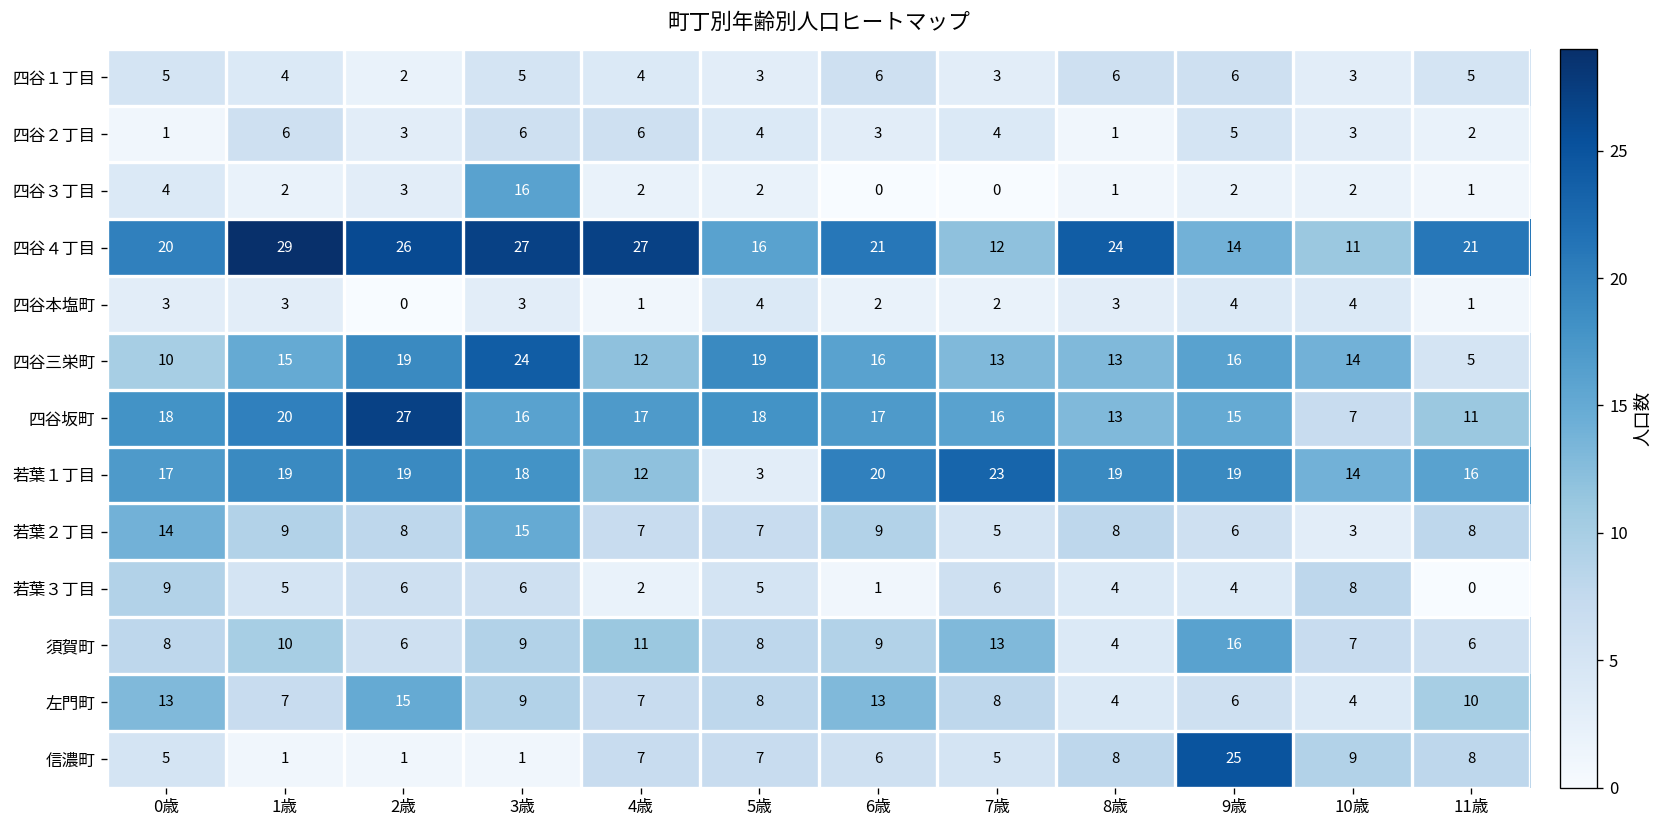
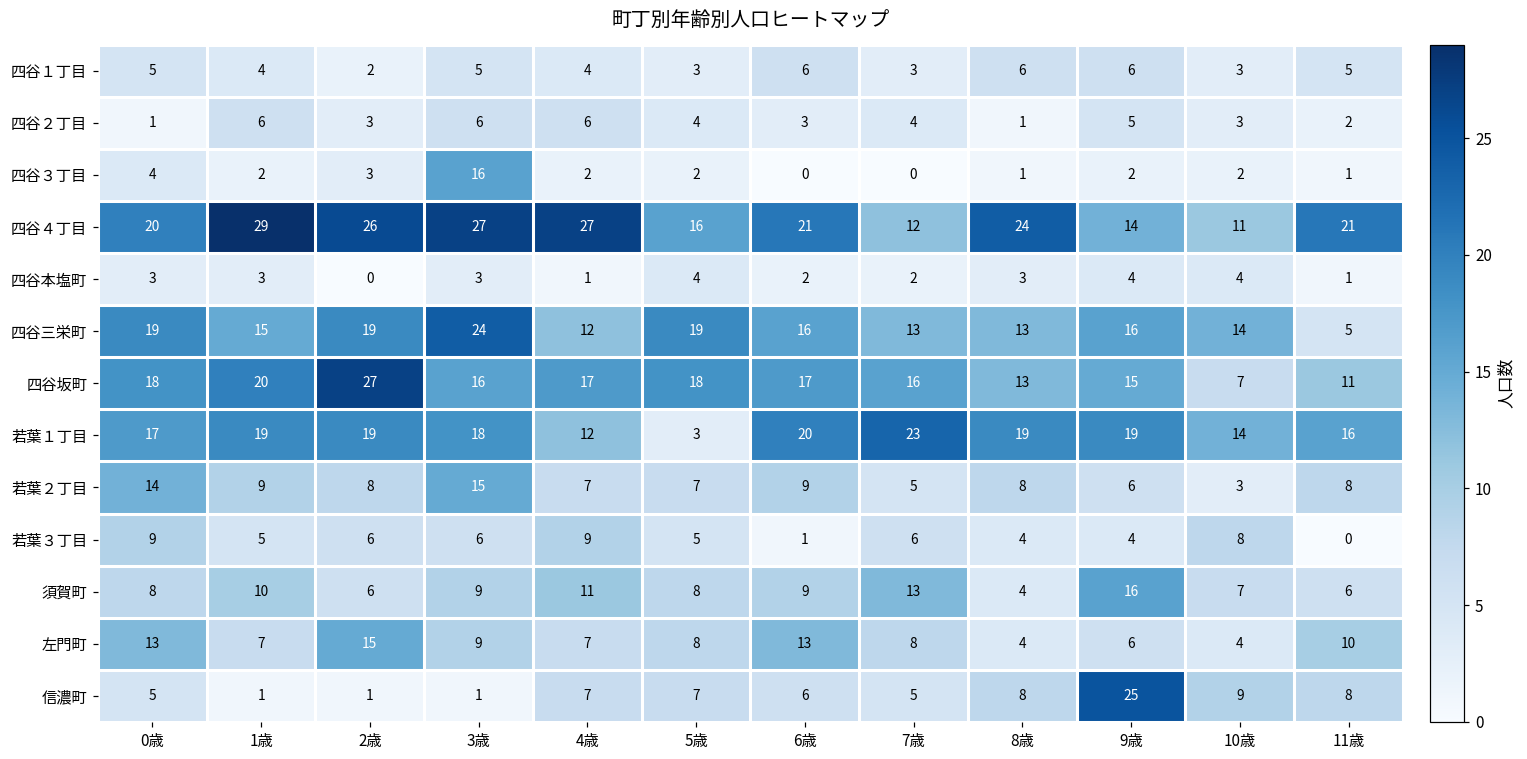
  {
    "四谷１丁目": {
      "0歳": 5,
      "1歳": 4,
      "2歳": 2,
      "3歳": 5,
      "4歳": 4,
      "5歳": 3,
      "6歳": 6,
      "7歳": 3,
      "8歳": 6,
      "9歳": 6,
      "10歳": 3,
      "11歳": 5
    },
    "四谷２丁目": {
      "0歳": 1,
      "1歳": 6,
      "2歳": 3,
      "3歳": 6,
      "4歳": 6,
      "5歳": 4,
      "6歳": 3,
      "7歳": 4,
      "8歳": 1,
      "9歳": 5,
      "10歳": 3,
      "11歳": 2
    },
    "四谷３丁目": {
      "0歳": 4,
      "1歳": 2,
      "2歳": 3,
      "3歳": 16,
      "4歳": 2,
      "5歳": 2,
      "6歳": 0,
      "7歳": 0,
      "8歳": 1,
      "9歳": 2,
      "10歳": 2,
      "11歳": 1
    },
    "四谷４丁目": {
      "0歳": 20,
      "1歳": 29,
      "2歳": 26,
      "3歳": 27,
      "4歳": 27,
      "5歳": 16,
      "6歳": 21,
      "7歳": 12,
      "8歳": 24,
      "9歳": 14,
      "10歳": 11,
      "11歳": 21
    },
    "四谷本塩町": {
      "0歳": 3,
      "1歳": 3,
      "2歳": 0,
      "3歳": 3,
      "4歳": 1,
      "5歳": 4,
      "6歳": 2,
      "7歳": 2,
      "8歳": 3,
      "9歳": 4,
      "10歳": 4,
      "11歳": 1
    },
    "四谷三栄町": {
-     "0歳": 10,
+     "0歳": 19,
      "1歳": 15,
      "2歳": 19,
      "3歳": 24,
      "4歳": 12,
      "5歳": 19,
      "6歳": 16,
      "7歳": 13,
      "8歳": 13,
      "9歳": 16,
      "10歳": 14,
      "11歳": 5
    },
    "四谷坂町": {
      "0歳": 18,
      "1歳": 20,
      "2歳": 27,
      "3歳": 16,
      "4歳": 17,
      "5歳": 18,
      "6歳": 17,
      "7歳": 16,
      "8歳": 13,
      "9歳": 15,
      "10歳": 7,
      "11歳": 11
    },
    "若葉１丁目": {
      "0歳": 17,
      "1歳": 19,
      "2歳": 19,
      "3歳": 18,
      "4歳": 12,
      "5歳": 3,
      "6歳": 20,
      "7歳": 23,
      "8歳": 19,
      "9歳": 19,
      "10歳": 14,
      "11歳": 16
    },
    "若葉２丁目": {
      "0歳": 14,
      "1歳": 9,
      "2歳": 8,
      "3歳": 15,
      "4歳": 7,
      "5歳": 7,
      "6歳": 9,
      "7歳": 5,
      "8歳": 8,
      "9歳": 6,
      "10歳": 3,
      "11歳": 8
    },
    "若葉３丁目": {
      "0歳": 9,
      "1歳": 5,
      "2歳": 6,
      "3歳": 6,
-     "4歳": 2,
+     "4歳": 9,
      "5歳": 5,
      "6歳": 1,
      "7歳": 6,
      "8歳": 4,
      "9歳": 4,
      "10歳": 8,
      "11歳": 0
    },
    "須賀町": {
      "0歳": 8,
      "1歳": 10,
      "2歳": 6,
      "3歳": 9,
      "4歳": 11,
      "5歳": 8,
      "6歳": 9,
      "7歳": 13,
      "8歳": 4,
      "9歳": 16,
      "10歳": 7,
      "11歳": 6
    },
    "左門町": {
      "0歳": 13,
      "1歳": 7,
      "2歳": 15,
      "3歳": 9,
      "4歳": 7,
      "5歳": 8,
      "6歳": 13,
      "7歳": 8,
      "8歳": 4,
      "9歳": 6,
      "10歳": 4,
      "11歳": 10
    },
    "信濃町": {
      "0歳": 5,
      "1歳": 1,
      "2歳": 1,
      "3歳": 1,
      "4歳": 7,
      "5歳": 7,
      "6歳": 6,
      "7歳": 5,
      "8歳": 8,
      "9歳": 25,
      "10歳": 9,
      "11歳": 8
    }
  }
